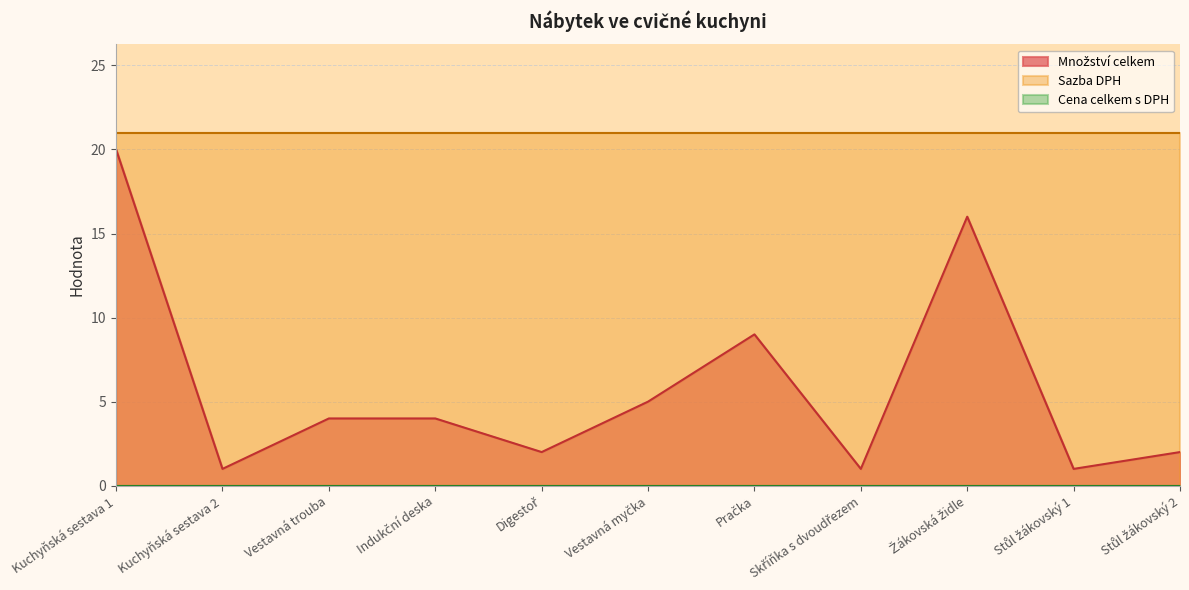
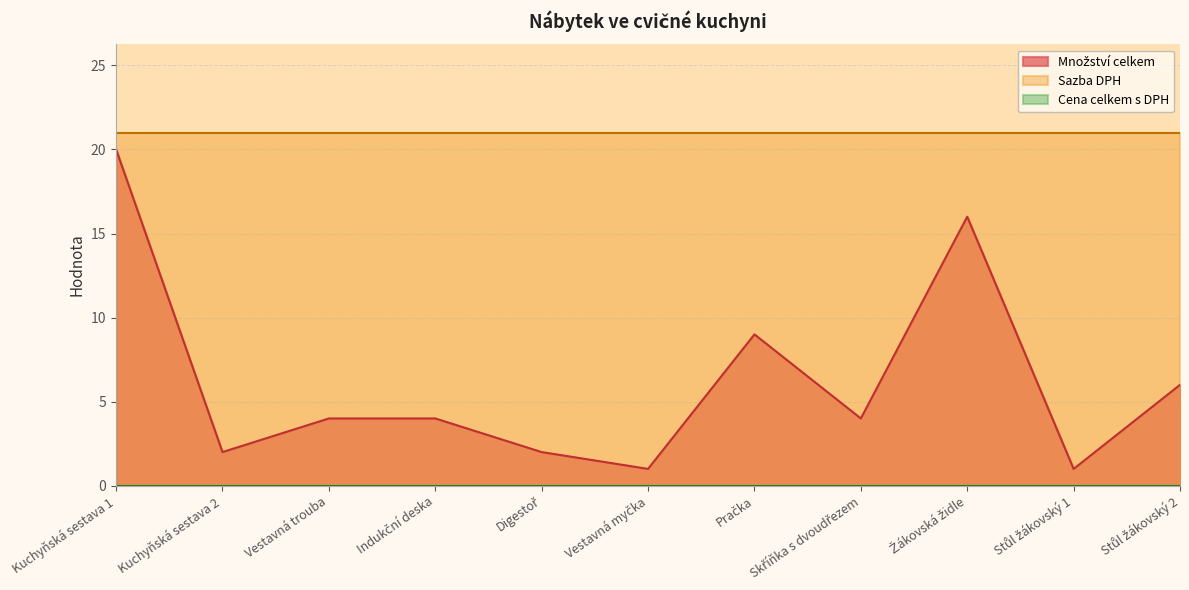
  {
    "Množství celkem": {
      "Kuchyňská sestava 1": 20,
-     "Kuchyňská sestava 2": 1,
+     "Kuchyňská sestava 2": 2,
      "Vestavná trouba": 4,
      "Indukční deska": 4,
      "Digestoř": 2,
-     "Vestavná myčka": 5,
+     "Vestavná myčka": 1,
      "Pračka": 9,
-     "Skříňka s dvoudřezem": 1,
+     "Skříňka s dvoudřezem": 4,
      "Žákovská židle": 16,
      "Stůl žákovský 1": 1,
-     "Stůl žákovský 2": 2
+     "Stůl žákovský 2": 6
    },
    "Sazba DPH": {
      "Kuchyňská sestava 1": 21,
      "Kuchyňská sestava 2": 21,
      "Vestavná trouba": 21,
      "Indukční deska": 21,
      "Digestoř": 21,
      "Vestavná myčka": 21,
      "Pračka": 21,
      "Skříňka s dvoudřezem": 21,
      "Žákovská židle": 21,
      "Stůl žákovský 1": 21,
      "Stůl žákovský 2": 21
    },
    "Cena celkem s DPH": {
      "Kuchyňská sestava 1": 0,
      "Kuchyňská sestava 2": 0,
      "Vestavná trouba": 0,
      "Indukční deska": 0,
      "Digestoř": 0,
      "Vestavná myčka": 0,
      "Pračka": 0,
      "Skříňka s dvoudřezem": 0,
      "Žákovská židle": 0,
      "Stůl žákovský 1": 0,
      "Stůl žákovský 2": 0
    }
  }
